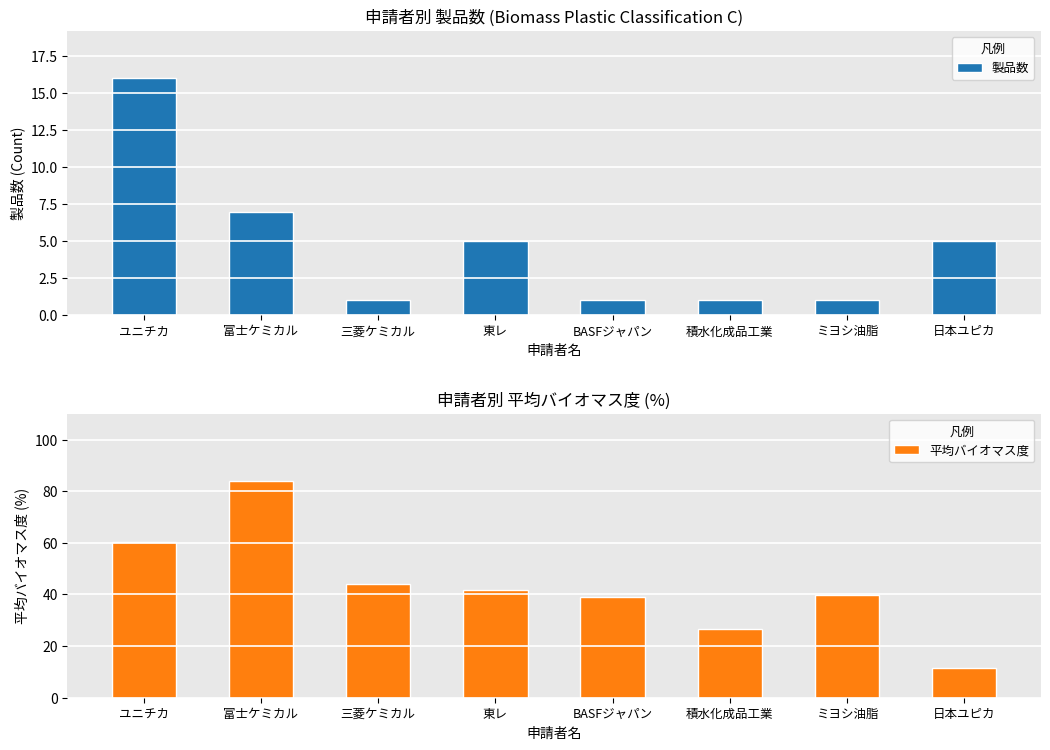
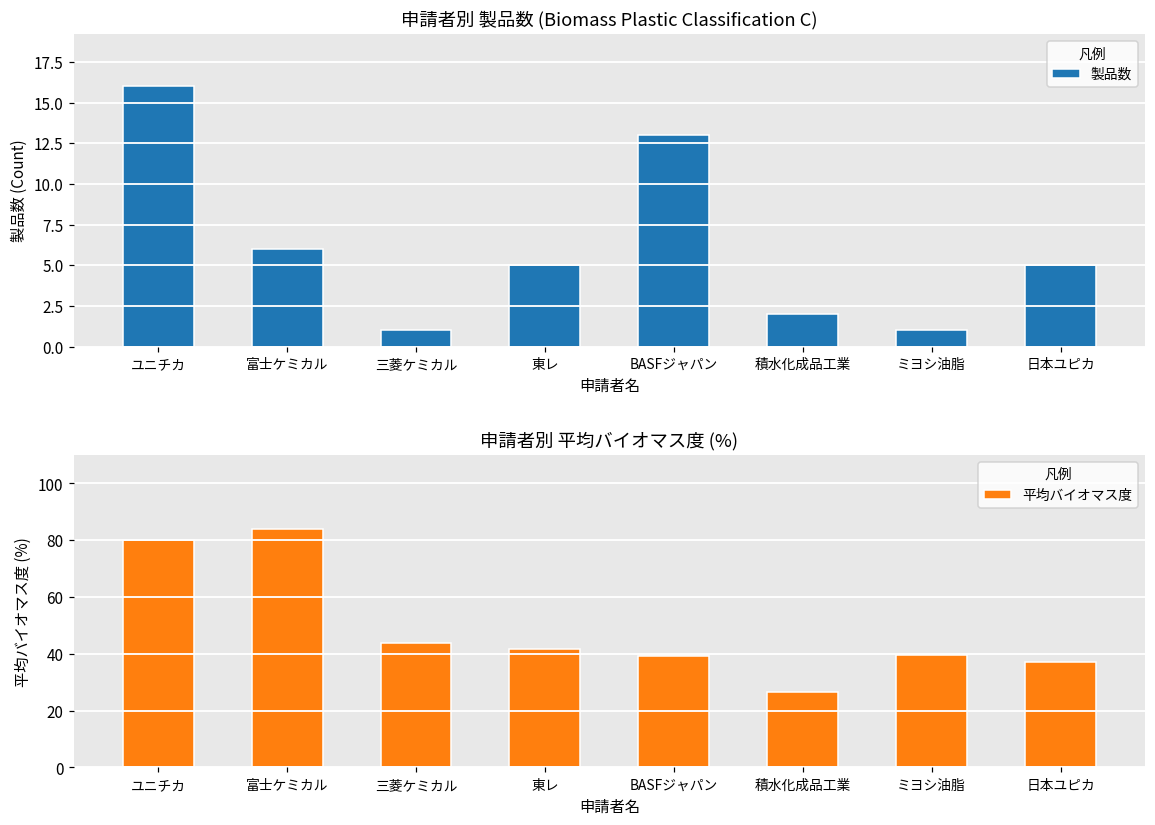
  {
    "申請者別 製品数 (Biomass Plastic Classification C)": {
      "ユニチカ": 16,
-     "富士ケミカル": 7,
+     "富士ケミカル": 6,
      "三菱ケミカル": 1,
      "東レ": 5,
-     "BASFジャパン": 1,
-     "積水化成品工業": 1,
+     "BASFジャパン": 13,
+     "積水化成品工業": 2,
      "ミヨシ油脂": 1,
      "日本ユピカ": 5
    },
    "申請者別 平均バイオマス度 (%)": {
-     "ユニチカ": 60,
+     "ユニチカ": 80,
      "富士ケミカル": 84,
      "三菱ケミカル": 44,
      "東レ": 42,
      "BASFジャパン": 39,
      "積水化成品工業": 27,
      "ミヨシ油脂": 40,
-     "日本ユピカ": 12
+     "日本ユピカ": 37
    }
  }
